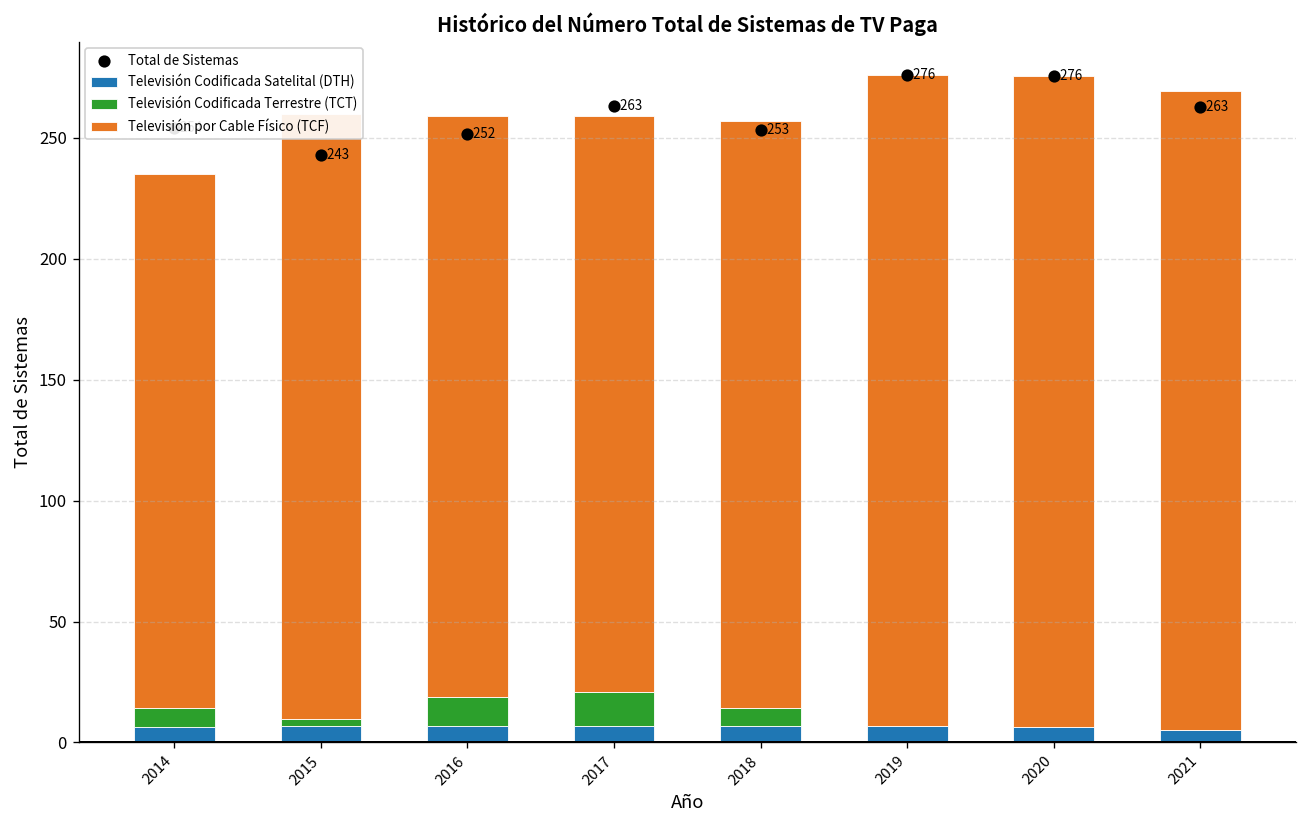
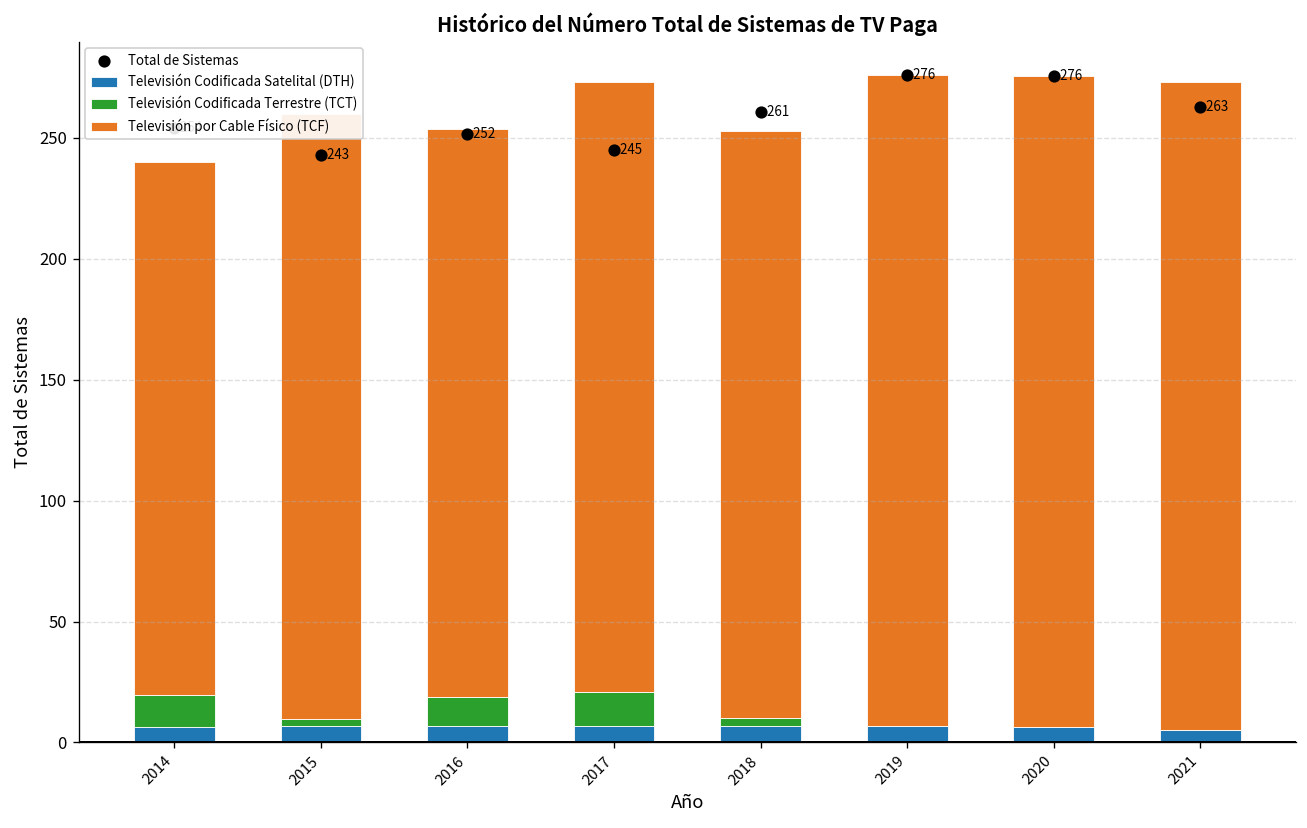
  {
    "Total de Sistemas": {
-     "2017": 263,
-     "2018": 253
+     "2017": 245,
+     "2018": 261
    },
    "Televisión Codificada Terrestre (TCT)": {
-     "2014": 8,
+     "2014": 13,
      "2015": 3,
      "2016": 12,
      "2017": 14,
-     "2018": 7,
+     "2018": 3,
      "2019": 0,
      "2020": 0,
      "2021": 0
    },
    "Televisión por Cable Físico (TCF)": {
      "2014": 221,
-     "2016": 240,
-     "2017": 238,
-     "2021": 264
+     "2016": 235,
+     "2017": 252,
+     "2021": 268
    }
  }
